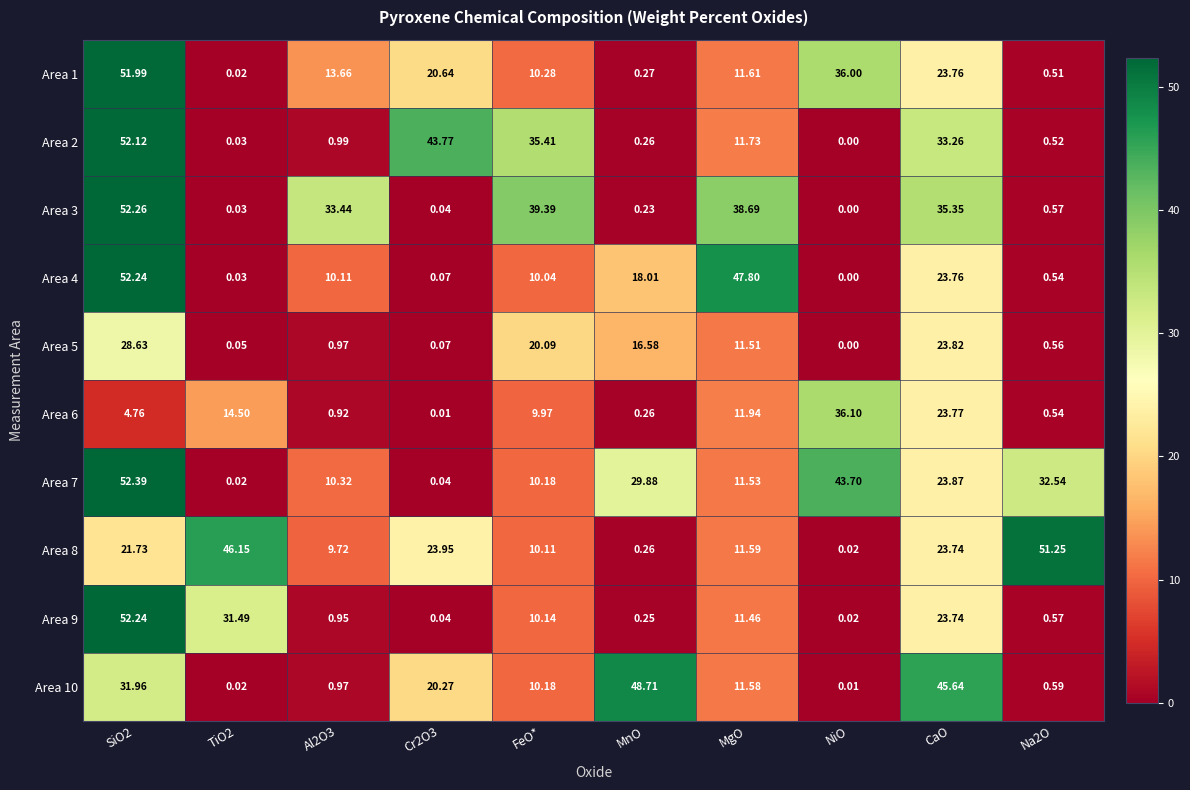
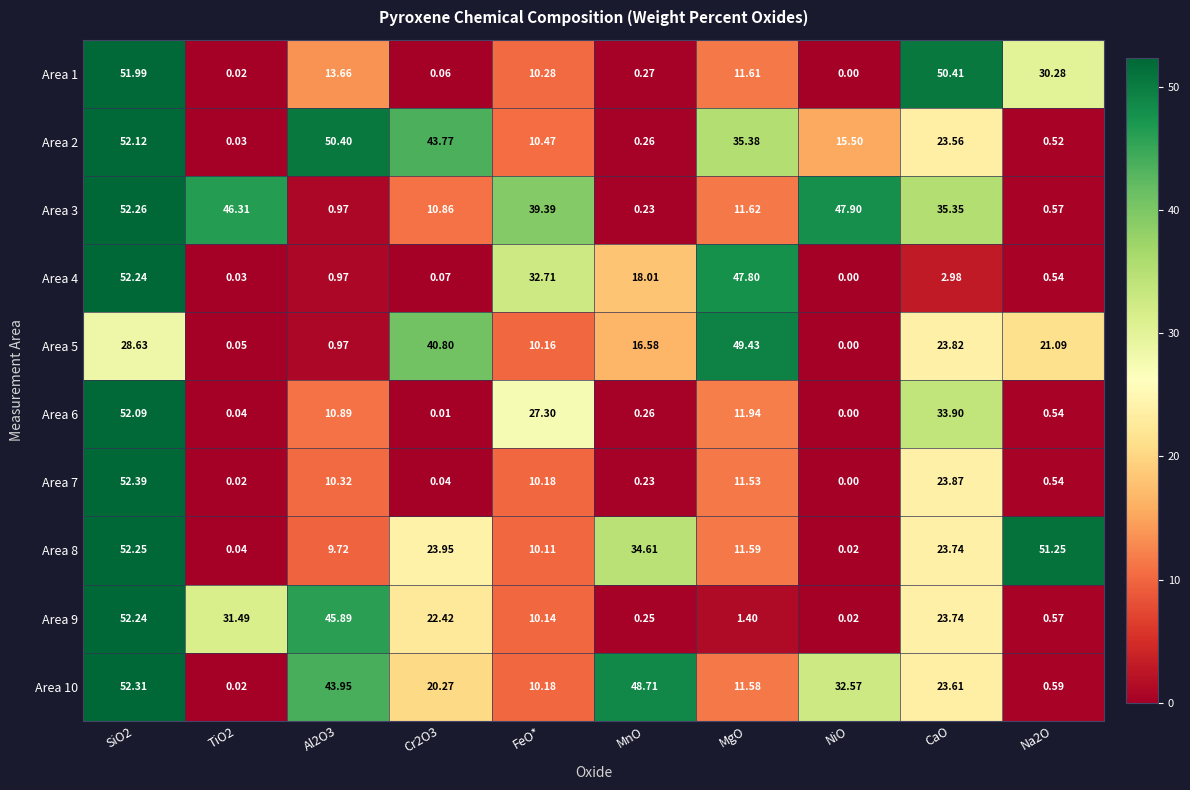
  {
    "Area 1": {
      "SiO2": 51.99,
      "TiO2": 0.02,
      "Al2O3": 13.66,
-     "Cr2O3": 20.64,
+     "Cr2O3": 0.06,
      "FeO*": 10.28,
      "MnO": 0.27,
      "MgO": 11.61,
-     "NiO": 36.00,
-     "CaO": 23.76,
-     "Na2O": 0.51
+     "NiO": 0.00,
+     "CaO": 50.41,
+     "Na2O": 30.28
    },
    "Area 2": {
      "SiO2": 52.12,
      "TiO2": 0.03,
-     "Al2O3": 0.99,
+     "Al2O3": 50.40,
      "Cr2O3": 43.77,
-     "FeO*": 35.41,
+     "FeO*": 10.47,
      "MnO": 0.26,
-     "MgO": 11.73,
-     "NiO": 0.00,
-     "CaO": 33.26,
+     "MgO": 35.38,
+     "NiO": 15.50,
+     "CaO": 23.56,
      "Na2O": 0.52
    },
    "Area 3": {
      "SiO2": 52.26,
-     "TiO2": 0.03,
-     "Al2O3": 33.44,
-     "Cr2O3": 0.04,
+     "TiO2": 46.31,
+     "Al2O3": 0.97,
+     "Cr2O3": 10.86,
      "FeO*": 39.39,
      "MnO": 0.23,
-     "MgO": 38.69,
-     "NiO": 0.00,
+     "MgO": 11.62,
+     "NiO": 47.90,
      "CaO": 35.35,
      "Na2O": 0.57
    },
    "Area 4": {
      "SiO2": 52.24,
      "TiO2": 0.03,
-     "Al2O3": 10.11,
+     "Al2O3": 0.97,
      "Cr2O3": 0.07,
-     "FeO*": 10.04,
+     "FeO*": 32.71,
      "MnO": 18.01,
      "MgO": 47.80,
      "NiO": 0.00,
-     "CaO": 23.76,
+     "CaO": 2.98,
      "Na2O": 0.54
    },
    "Area 5": {
      "SiO2": 28.63,
      "TiO2": 0.05,
      "Al2O3": 0.97,
-     "Cr2O3": 0.07,
-     "FeO*": 20.09,
+     "Cr2O3": 40.80,
+     "FeO*": 10.16,
      "MnO": 16.58,
-     "MgO": 11.51,
+     "MgO": 49.43,
      "NiO": 0.00,
      "CaO": 23.82,
-     "Na2O": 0.56
+     "Na2O": 21.09
    },
    "Area 6": {
-     "SiO2": 4.76,
-     "TiO2": 14.50,
-     "Al2O3": 0.92,
+     "SiO2": 52.09,
+     "TiO2": 0.04,
+     "Al2O3": 10.89,
      "Cr2O3": 0.01,
-     "FeO*": 9.97,
+     "FeO*": 27.30,
      "MnO": 0.26,
      "MgO": 11.94,
-     "NiO": 36.10,
-     "CaO": 23.77,
+     "NiO": 0.00,
+     "CaO": 33.90,
      "Na2O": 0.54
    },
    "Area 7": {
      "SiO2": 52.39,
      "TiO2": 0.02,
      "Al2O3": 10.32,
      "Cr2O3": 0.04,
      "FeO*": 10.18,
-     "MnO": 29.88,
+     "MnO": 0.23,
      "MgO": 11.53,
-     "NiO": 43.70,
+     "NiO": 0.00,
      "CaO": 23.87,
-     "Na2O": 32.54
+     "Na2O": 0.54
    },
    "Area 8": {
-     "SiO2": 21.73,
-     "TiO2": 46.15,
+     "SiO2": 52.25,
+     "TiO2": 0.04,
      "Al2O3": 9.72,
      "Cr2O3": 23.95,
      "FeO*": 10.11,
-     "MnO": 0.26,
+     "MnO": 34.61,
      "MgO": 11.59,
      "NiO": 0.02,
      "CaO": 23.74,
      "Na2O": 51.25
    },
    "Area 9": {
      "SiO2": 52.24,
      "TiO2": 31.49,
-     "Al2O3": 0.95,
-     "Cr2O3": 0.04,
+     "Al2O3": 45.89,
+     "Cr2O3": 22.42,
      "FeO*": 10.14,
      "MnO": 0.25,
-     "MgO": 11.46,
+     "MgO": 1.40,
      "NiO": 0.02,
      "CaO": 23.74,
      "Na2O": 0.57
    },
    "Area 10": {
-     "SiO2": 31.96,
+     "SiO2": 52.31,
      "TiO2": 0.02,
-     "Al2O3": 0.97,
+     "Al2O3": 43.95,
      "Cr2O3": 20.27,
      "FeO*": 10.18,
      "MnO": 48.71,
      "MgO": 11.58,
-     "NiO": 0.01,
-     "CaO": 45.64,
+     "NiO": 32.57,
+     "CaO": 23.61,
      "Na2O": 0.59
    }
  }
